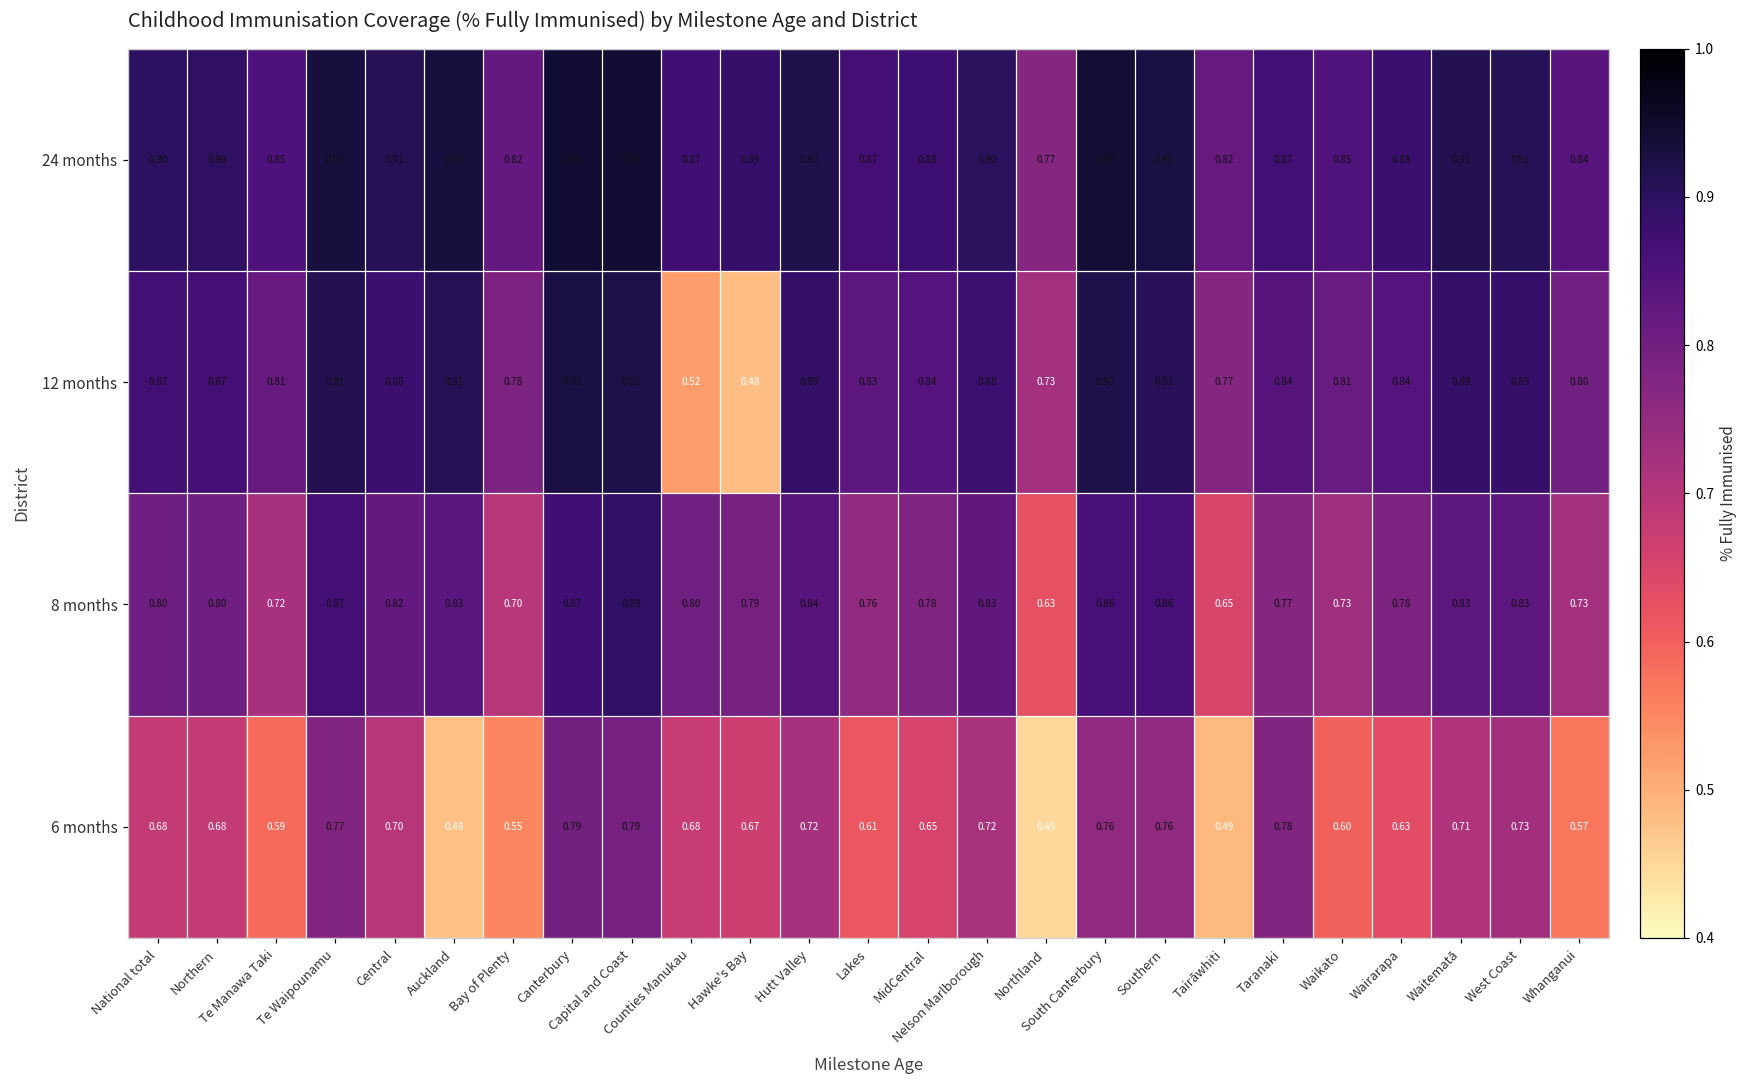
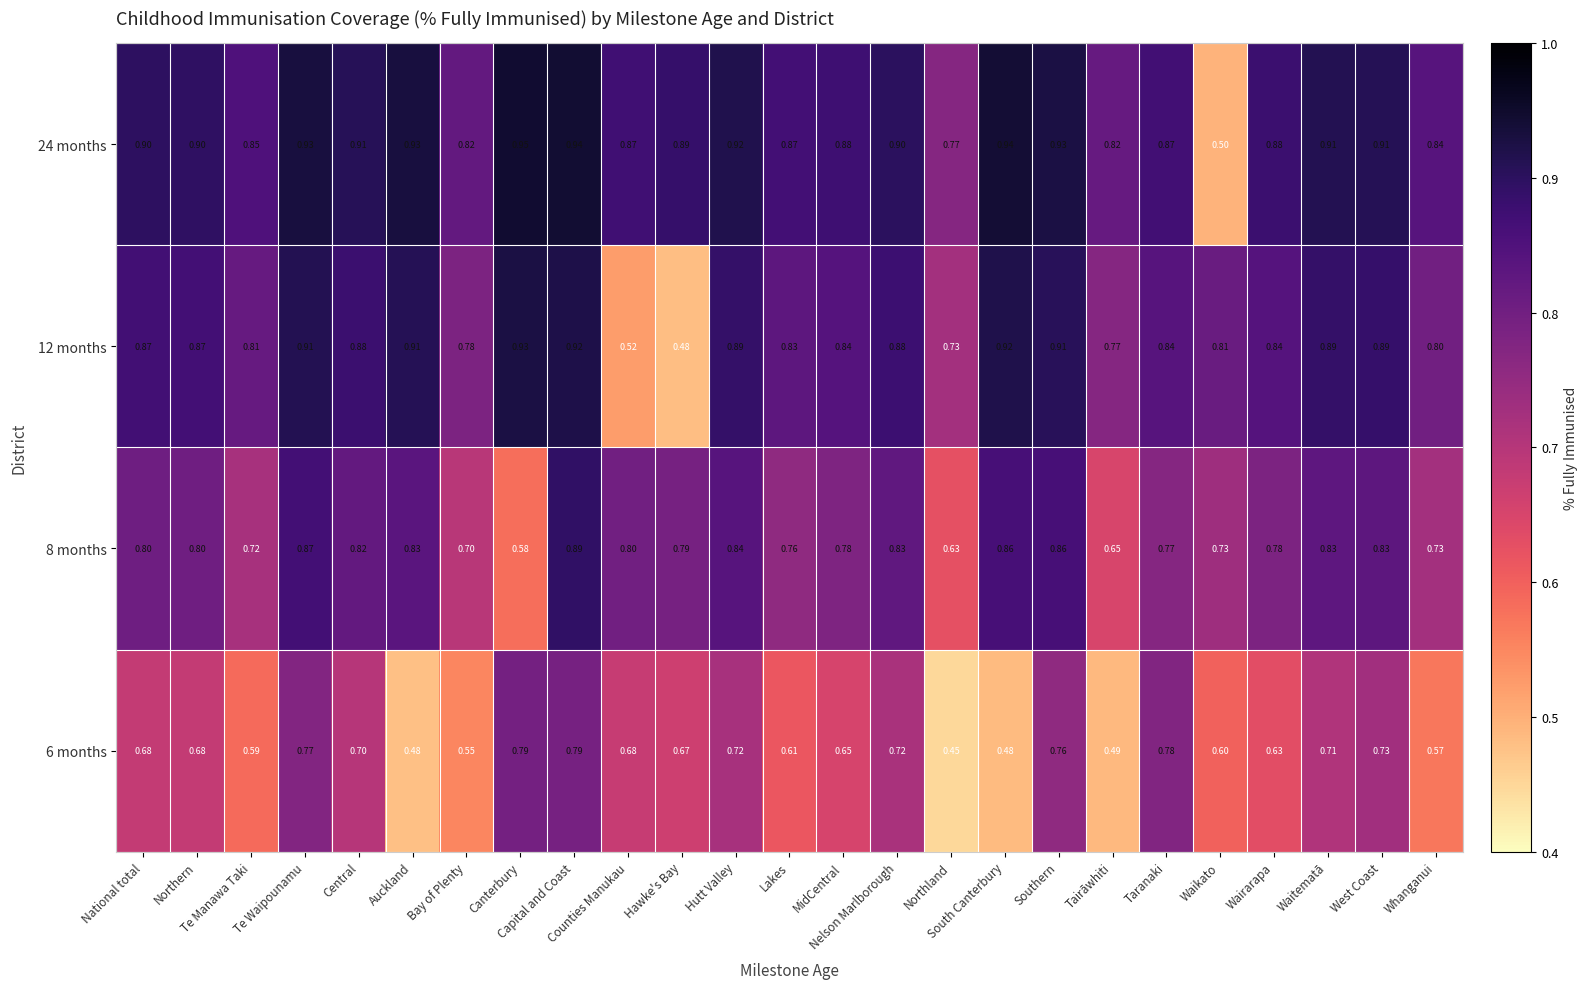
  {
    "24 months": {
      "National total": 0.90,
      "Northern": 0.90,
      "Te Manawa Taki": 0.85,
      "Central": 0.91,
      "Bay of Plenty": 0.82,
      "Counties Manukau": 0.87,
      "Hawke's Bay": 0.89,
      "Hutt Valley": 0.92,
      "Lakes": 0.87,
      "MidCentral": 0.88,
      "Nelson Marlborough": 0.90,
      "Northland": 0.77,
      "Southern": 0.93,
      "Tairāwhiti": 0.82,
      "Taranaki": 0.87,
-     "Waikato": 0.85,
+     "Waikato": 0.50,
      "Wairarapa": 0.88,
      "Waitematā": 0.91,
      "West Coast": 0.91,
      "Whanganui": 0.84
    },
    "12 months": {
      "National total": 0.87,
      "Northern": 0.87,
      "Te Manawa Taki": 0.81,
      "Te Waipounamu": 0.91,
      "Central": 0.88,
      "Auckland": 0.91,
      "Bay of Plenty": 0.78,
      "Canterbury": 0.93,
      "Capital and Coast": 0.92,
      "Counties Manukau": 0.52,
      "Hawke's Bay": 0.48,
      "Hutt Valley": 0.89,
      "Lakes": 0.83,
      "MidCentral": 0.84,
      "Nelson Marlborough": 0.88,
      "Northland": 0.73,
      "South Canterbury": 0.92,
      "Southern": 0.91,
      "Tairāwhiti": 0.77,
      "Taranaki": 0.84,
      "Waikato": 0.81,
      "Wairarapa": 0.84,
      "Waitematā": 0.89,
      "West Coast": 0.89,
      "Whanganui": 0.80
    },
    "8 months": {
      "National total": 0.80,
      "Northern": 0.80,
      "Te Manawa Taki": 0.72,
      "Te Waipounamu": 0.87,
      "Central": 0.82,
      "Auckland": 0.83,
      "Bay of Plenty": 0.70,
-     "Canterbury": 0.87,
+     "Canterbury": 0.58,
      "Capital and Coast": 0.89,
      "Counties Manukau": 0.80,
      "Hawke's Bay": 0.79,
      "Hutt Valley": 0.84,
      "Lakes": 0.76,
      "MidCentral": 0.78,
      "Nelson Marlborough": 0.83,
      "Northland": 0.63,
      "South Canterbury": 0.86,
      "Southern": 0.86,
      "Tairāwhiti": 0.65,
      "Taranaki": 0.77,
      "Waikato": 0.73,
      "Wairarapa": 0.78,
      "Waitematā": 0.83,
      "West Coast": 0.83,
      "Whanganui": 0.73
    },
    "6 months": {
      "National total": 0.68,
      "Northern": 0.68,
      "Te Manawa Taki": 0.59,
      "Te Waipounamu": 0.77,
      "Central": 0.70,
      "Auckland": 0.48,
      "Bay of Plenty": 0.55,
      "Canterbury": 0.79,
      "Capital and Coast": 0.79,
      "Counties Manukau": 0.68,
      "Hawke's Bay": 0.67,
      "Hutt Valley": 0.72,
      "Lakes": 0.61,
      "MidCentral": 0.65,
      "Nelson Marlborough": 0.72,
      "Northland": 0.45,
-     "South Canterbury": 0.76,
+     "South Canterbury": 0.48,
      "Southern": 0.76,
      "Tairāwhiti": 0.49,
      "Taranaki": 0.78,
      "Waikato": 0.60,
      "Wairarapa": 0.63,
      "Waitematā": 0.71,
      "West Coast": 0.73,
      "Whanganui": 0.57
    }
  }
